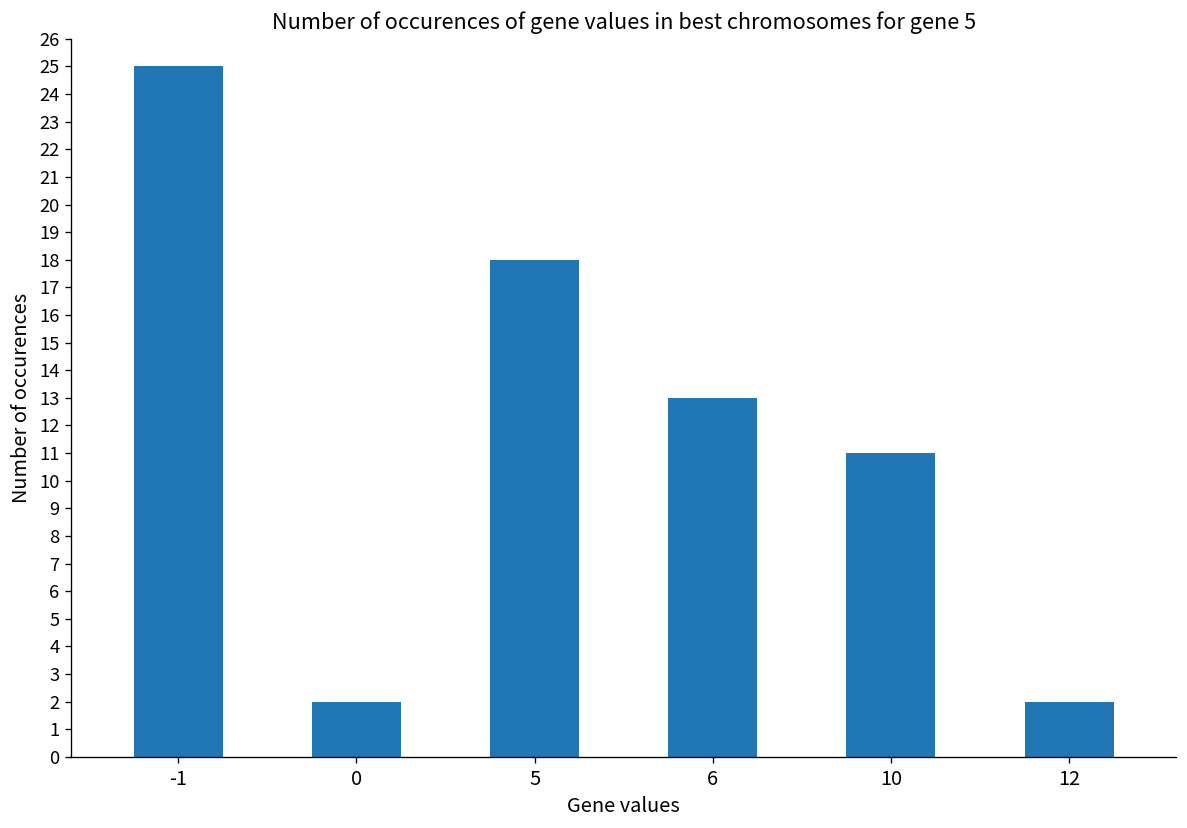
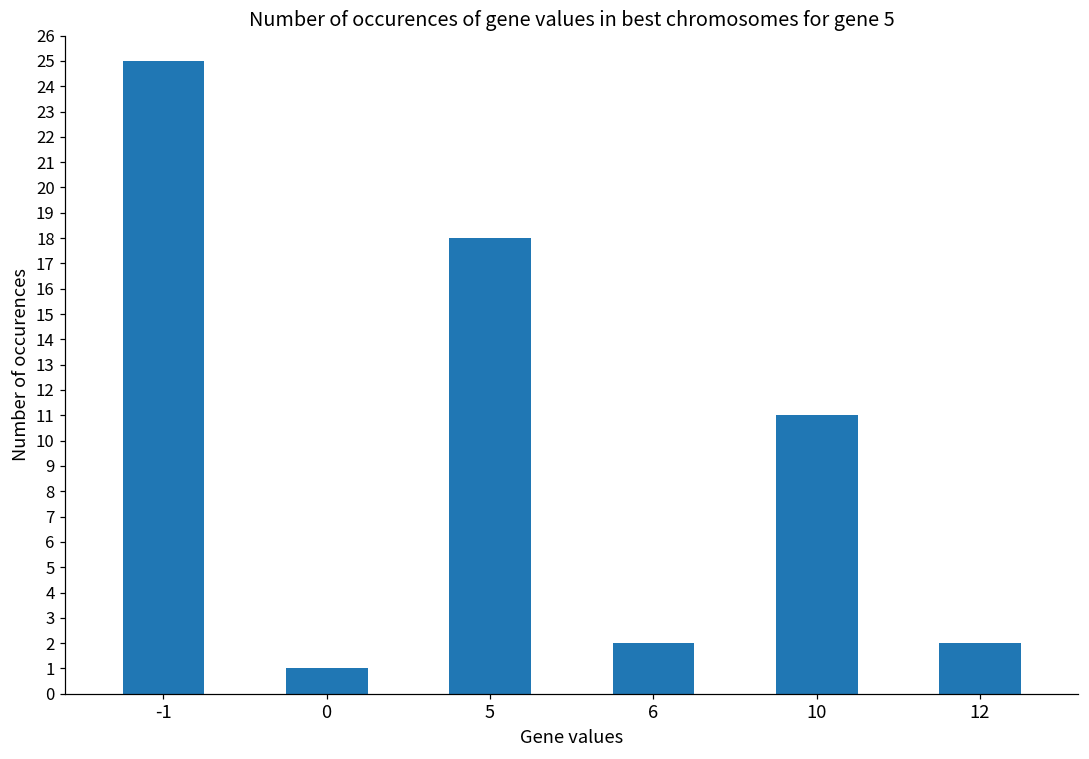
  {
    "-1": 25,
-   "0": 2,
+   "0": 1,
    "5": 18,
-   "6": 13,
+   "6": 2,
    "10": 11,
    "12": 2
  }
